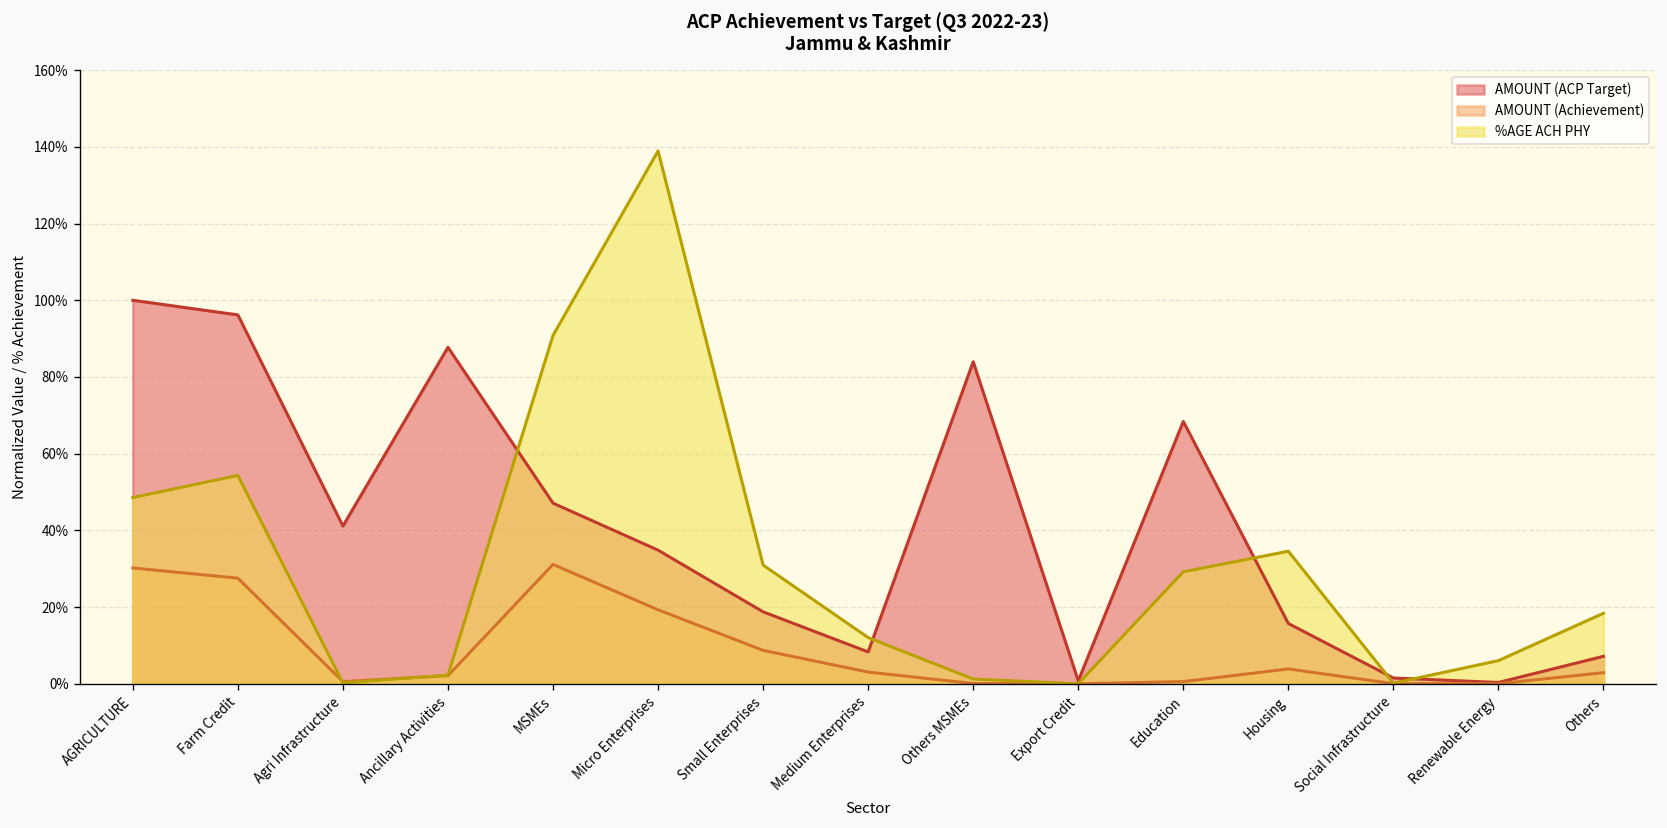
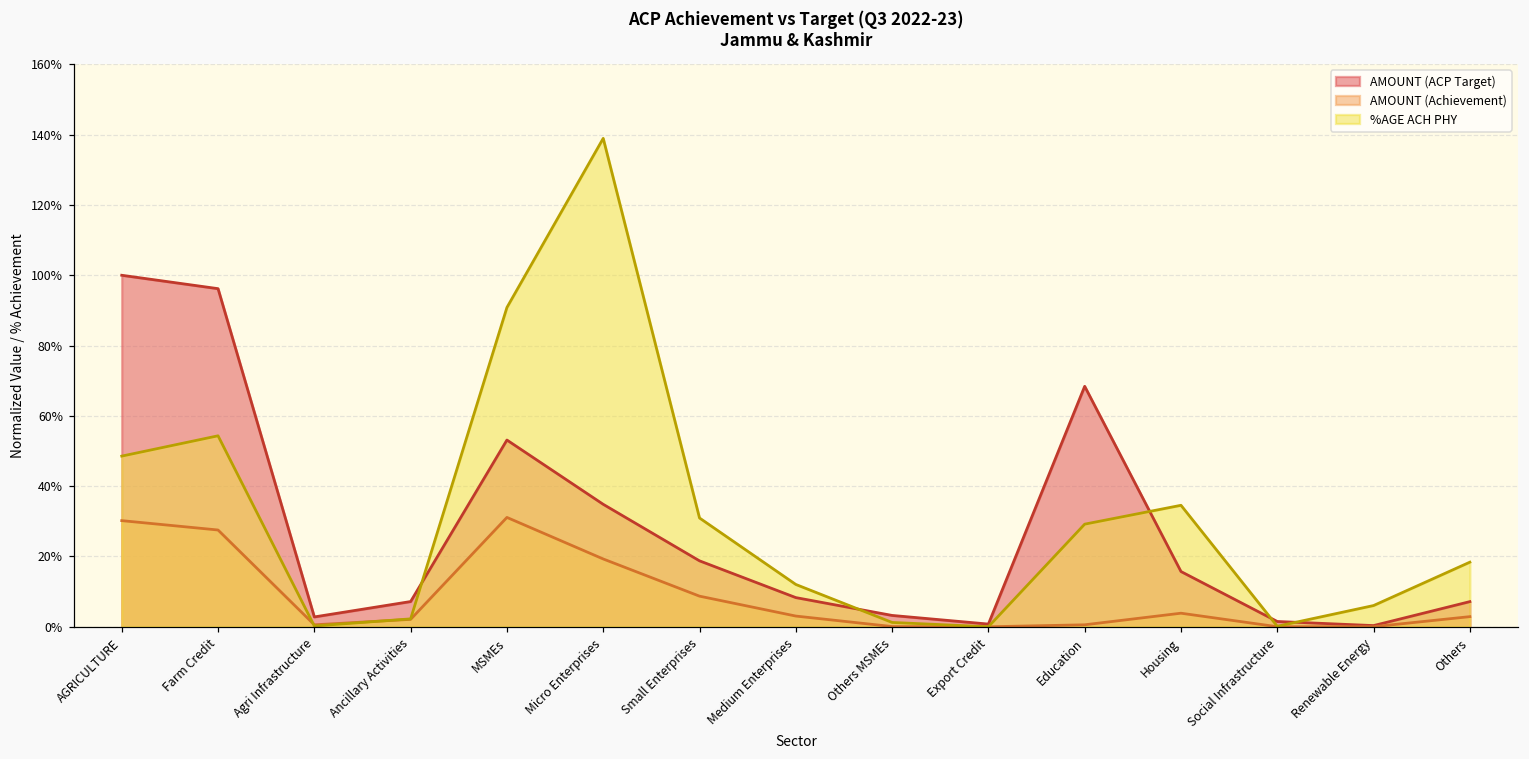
  {
    "AMOUNT (ACP Target)": {
      "AGRICULTURE": "100%",
      "Farm Credit": "96%",
-     "Agri Infrastructure": "41%",
-     "Ancillary Activities": "88%",
-     "MSMEs": "47%",
+     "Agri Infrastructure": "3%",
+     "Ancillary Activities": "7%",
+     "MSMEs": "53%",
      "Micro Enterprises": "35%",
      "Small Enterprises": "19%",
      "Medium Enterprises": "8%",
-     "Others MSMEs": "84%",
+     "Others MSMEs": "3%",
      "Education": "68%",
      "Housing": "16%",
      "Social Infrastructure": "2%",
      "Others": "7%"
    }
  }
